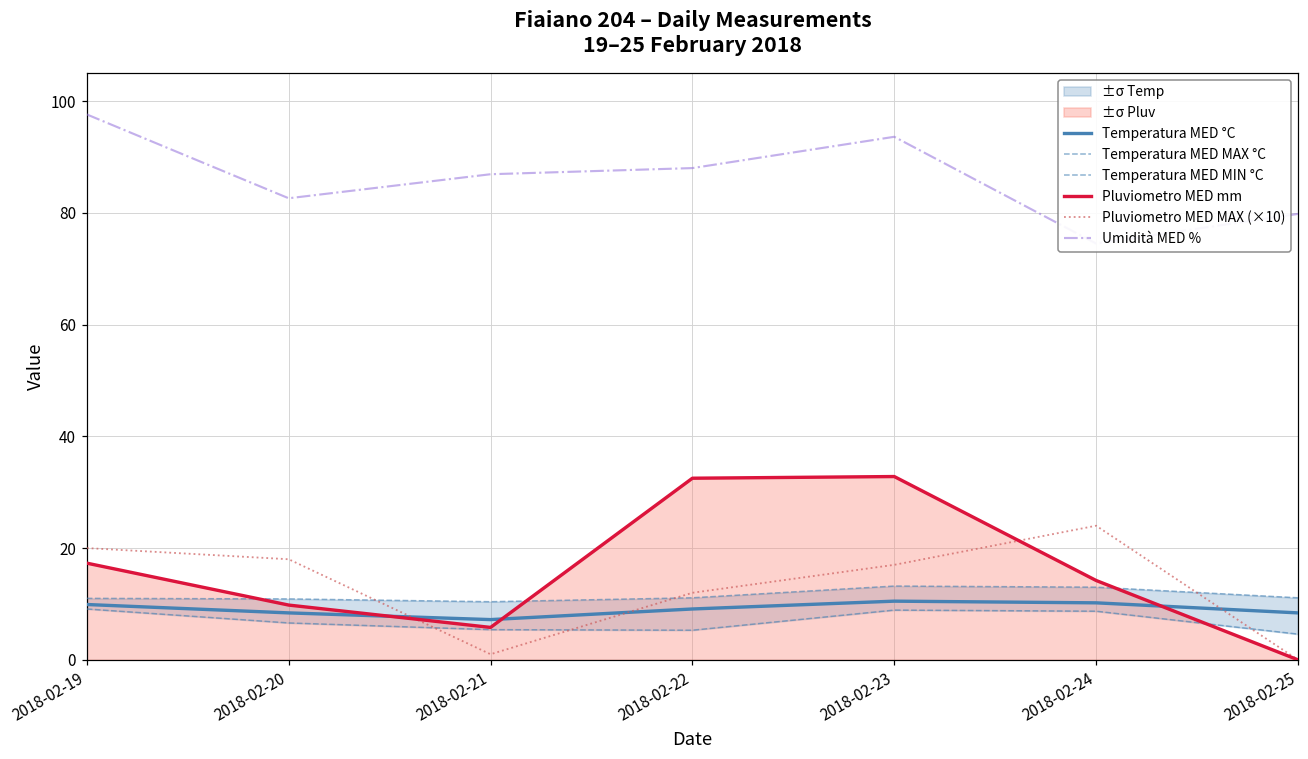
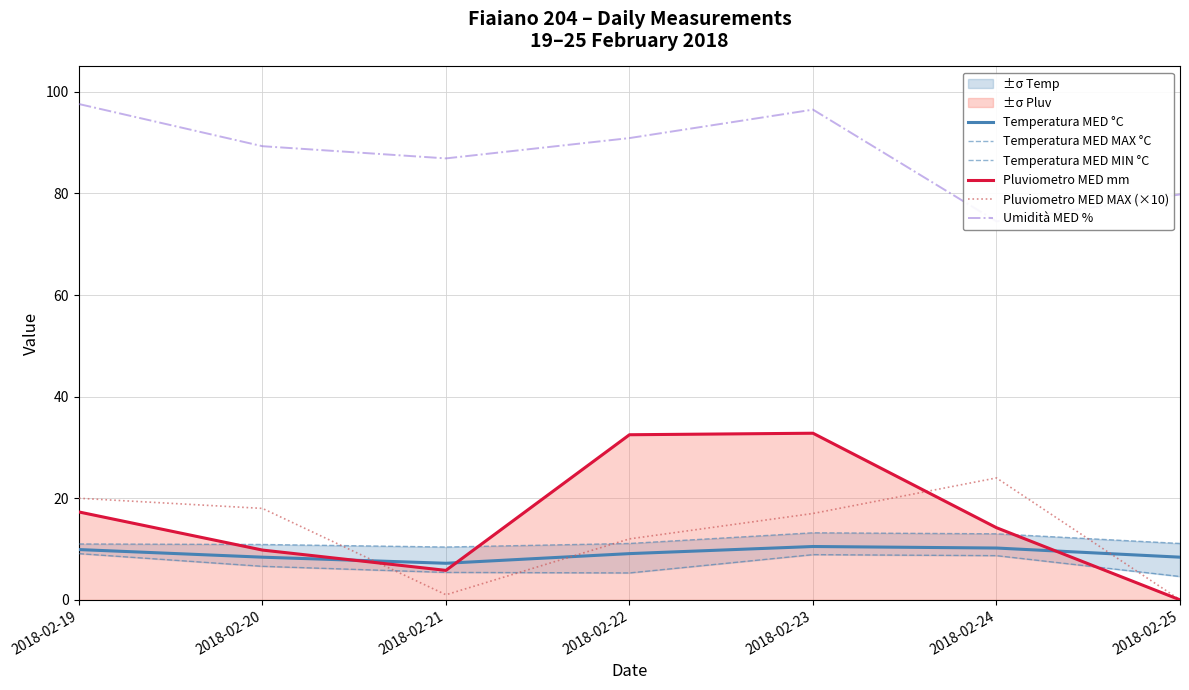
  {
    "±σ Pluv": {
      "2018-02-19": 17,
      "2018-02-20": 10,
      "2018-02-22": 33,
      "2018-02-23": 33,
      "2018-02-24": 14
    },
    "Pluviometro MED MAX (×10)": {
      "2018-02-19": 20,
      "2018-02-20": 18,
      "2018-02-21": 1,
      "2018-02-22": 12,
      "2018-02-23": 17,
      "2018-02-24": 24
    },
    "Umidità MED %": {
      "2018-02-19": 98,
-     "2018-02-20": 83,
+     "2018-02-20": 89,
      "2018-02-21": 87,
-     "2018-02-22": 88,
-     "2018-02-23": 94,
+     "2018-02-22": 91,
+     "2018-02-23": 97,
      "2018-02-25": 80
    }
  }
